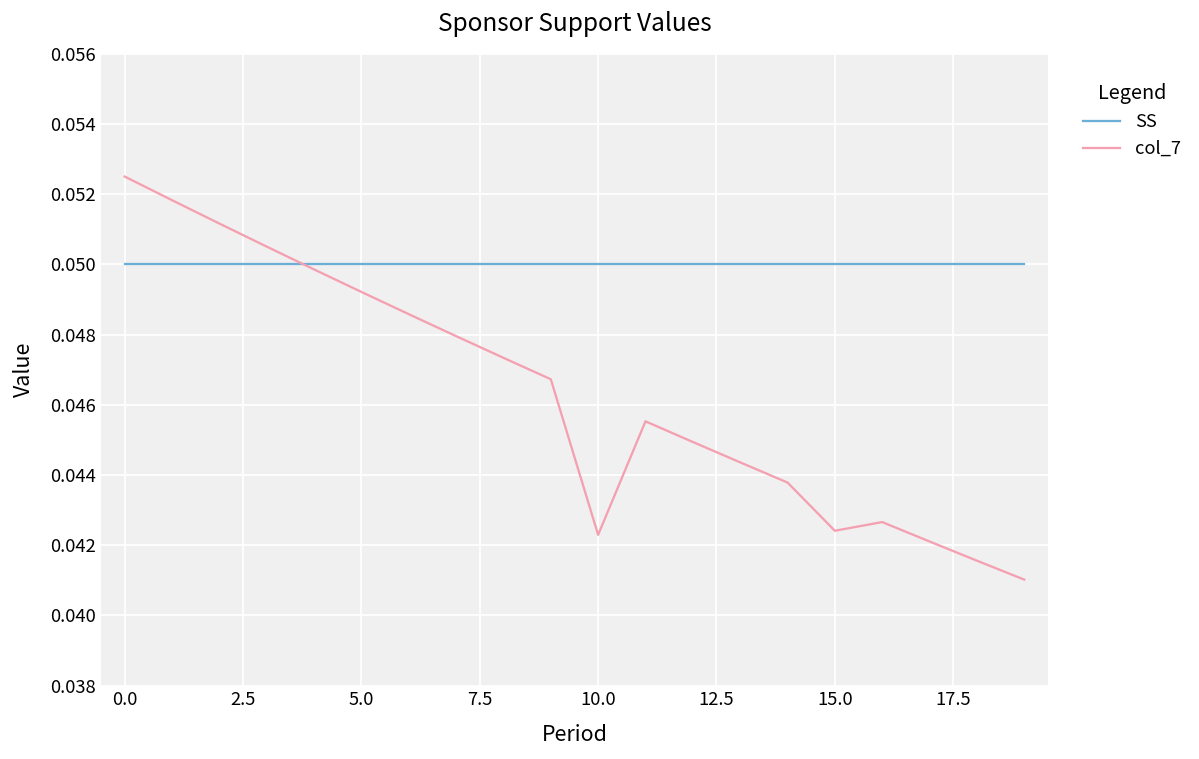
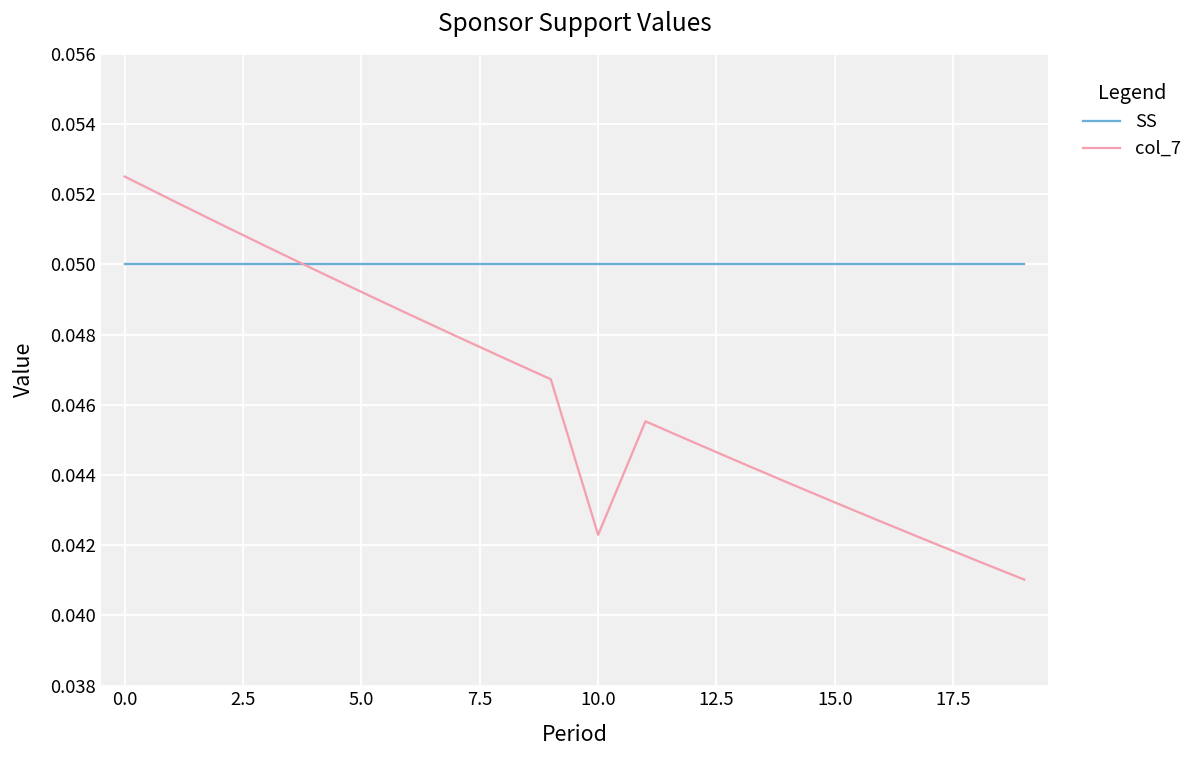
  {
    "SS": {
      "0.0": 0.0500,
      "5.0": 0.0500,
      "10.0": 0.0500,
      "15.0": 0.0500
    },
    "col_7": {
      "0.0": 0.0525,
      "5.0": 0.0492,
      "10.0": 0.0423,
-     "15.0": 0.0424
+     "15.0": 0.0432
    }
  }
